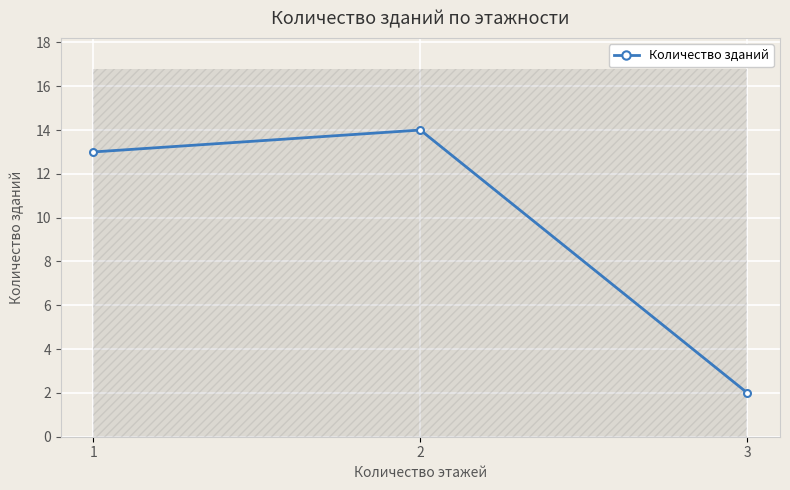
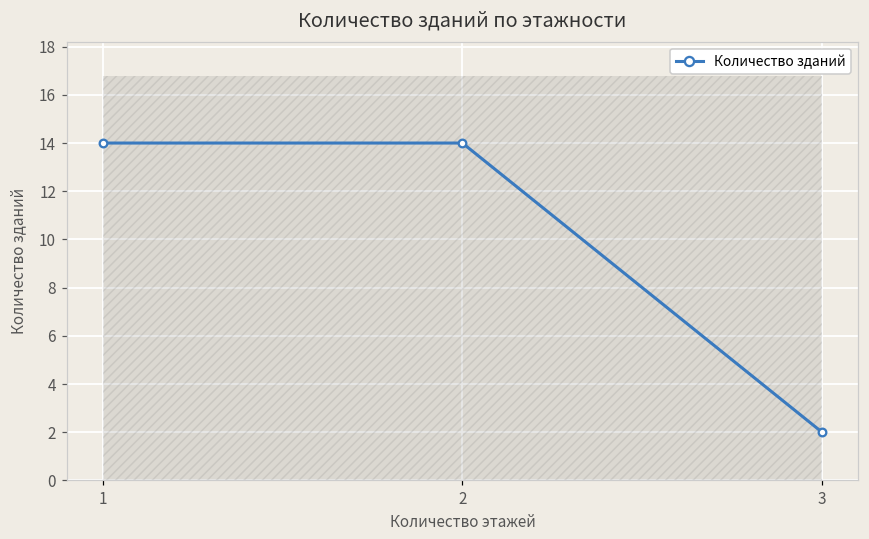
  {
    "Количество зданий": {
-     "1": 13,
+     "1": 14,
      "2": 14,
      "3": 2
    }
  }
